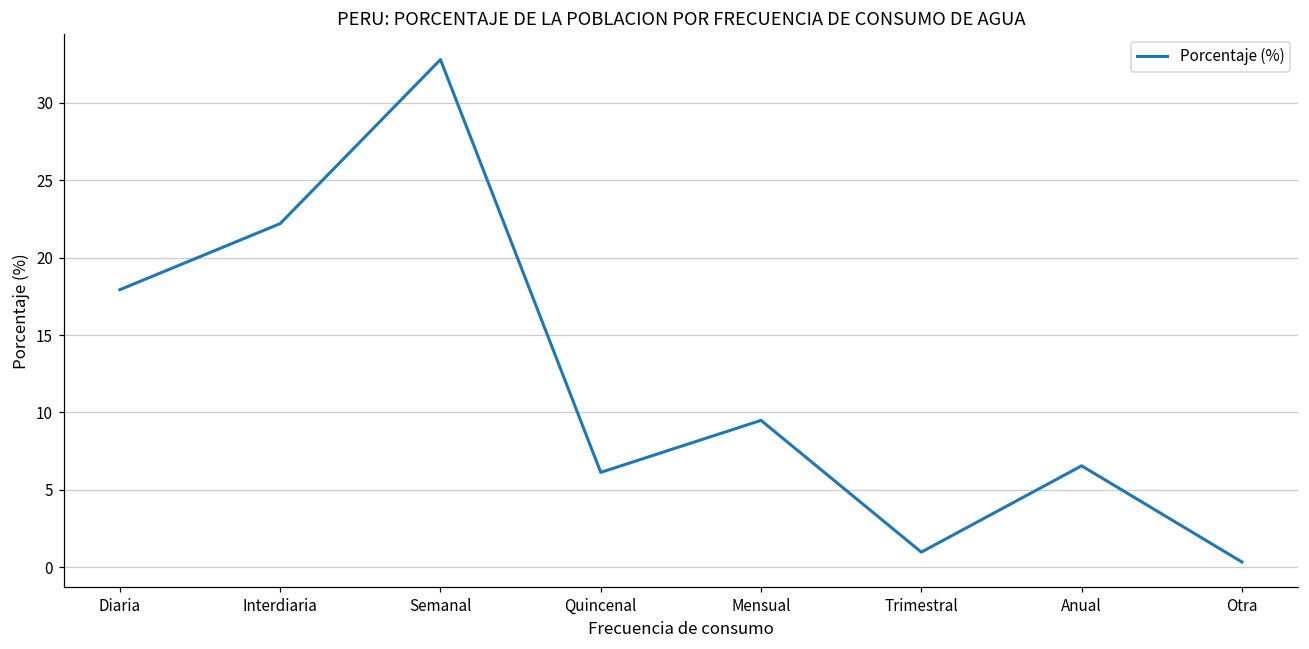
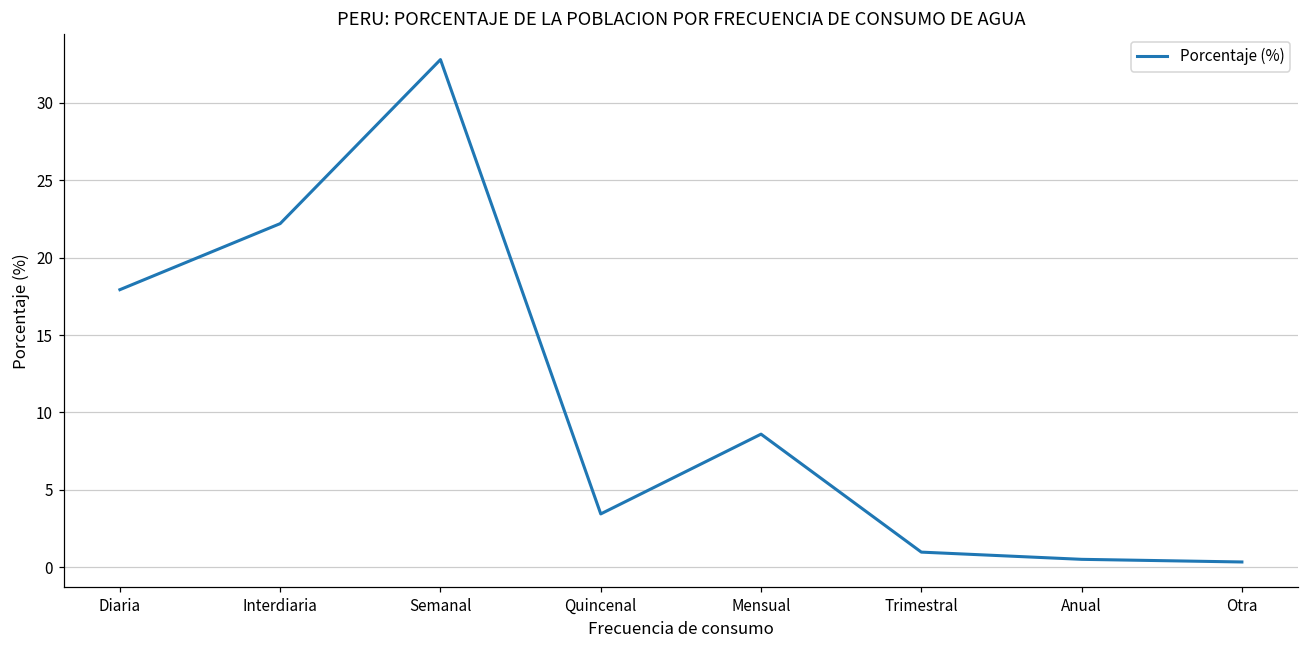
  {
    "Diaria": 17.9,
    "Interdiaria": 22.2,
    "Semanal": 32.8,
-   "Quincenal": 6.1,
-   "Mensual": 9.5,
+   "Quincenal": 3.4,
+   "Mensual": 8.6,
    "Trimestral": 1.0,
-   "Anual": 6.6,
+   "Anual": 0.5,
    "Otra": 0.3
  }
